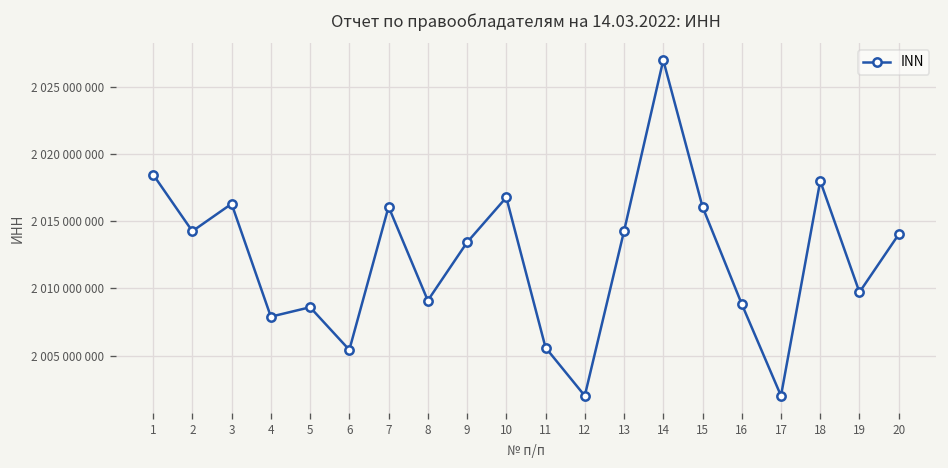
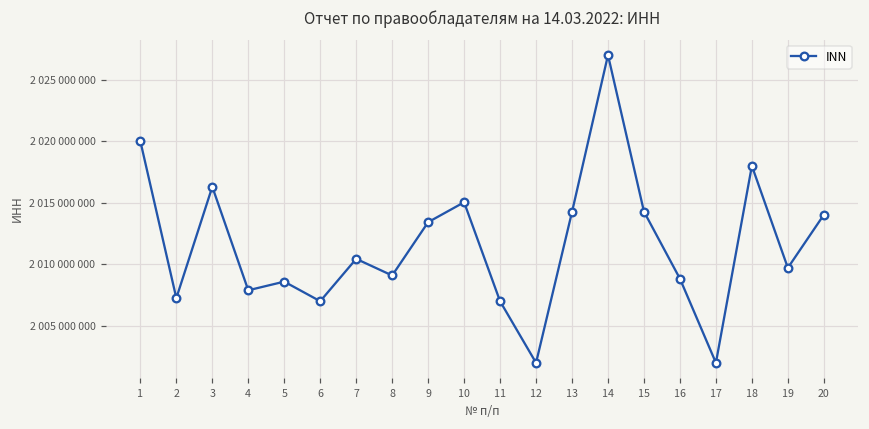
  {
-   "1": 2018500000,
-   "2": 2014300000,
+   "1": 2020000000,
+   "2": 2007300000,
    "3": 2016300000,
    "4": 2007900000,
    "5": 2008600000,
-   "6": 2005400000,
-   "7": 2016100000,
+   "6": 2007000000,
+   "7": 2010400000,
    "8": 2009100000,
    "9": 2013400000,
-   "10": 2016800000,
-   "11": 2005600000,
+   "10": 2015000000,
+   "11": 2007000000,
    "12": 2002000000,
    "13": 2014300000,
    "14": 2027000000,
-   "15": 2016100000,
+   "15": 2014300000,
    "16": 2008800000,
    "17": 2002000000,
    "18": 2018000000,
    "19": 2009700000,
    "20": 2014000000
  }
